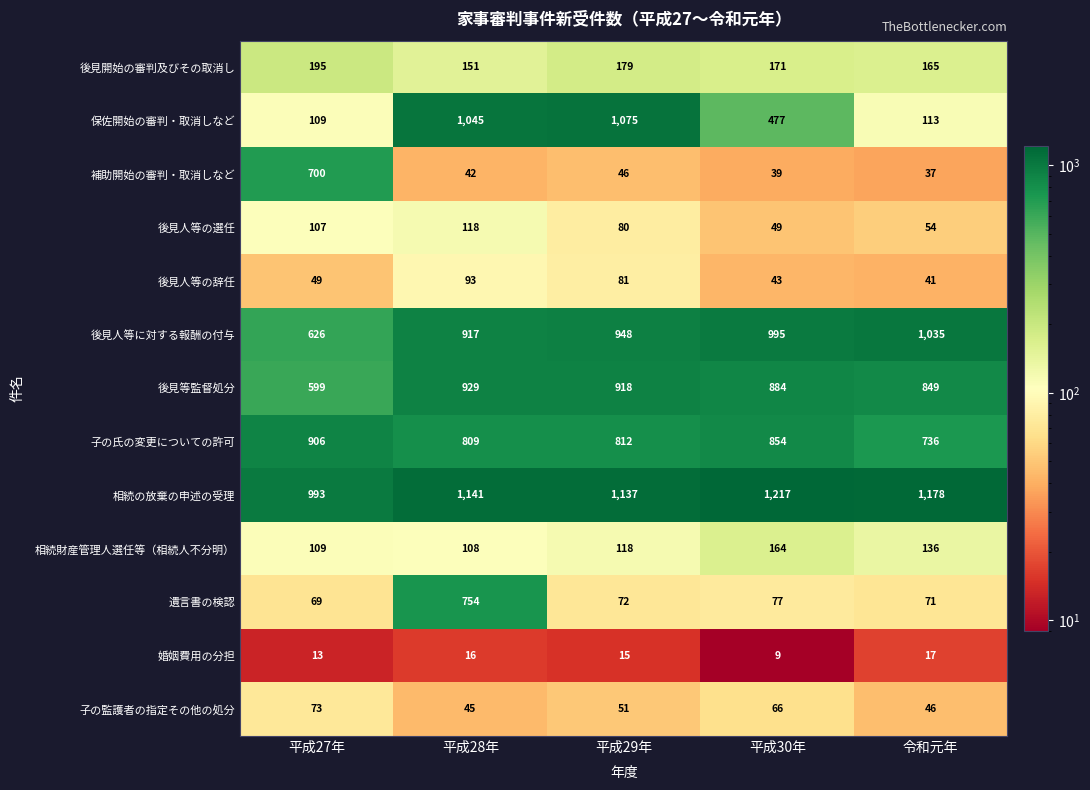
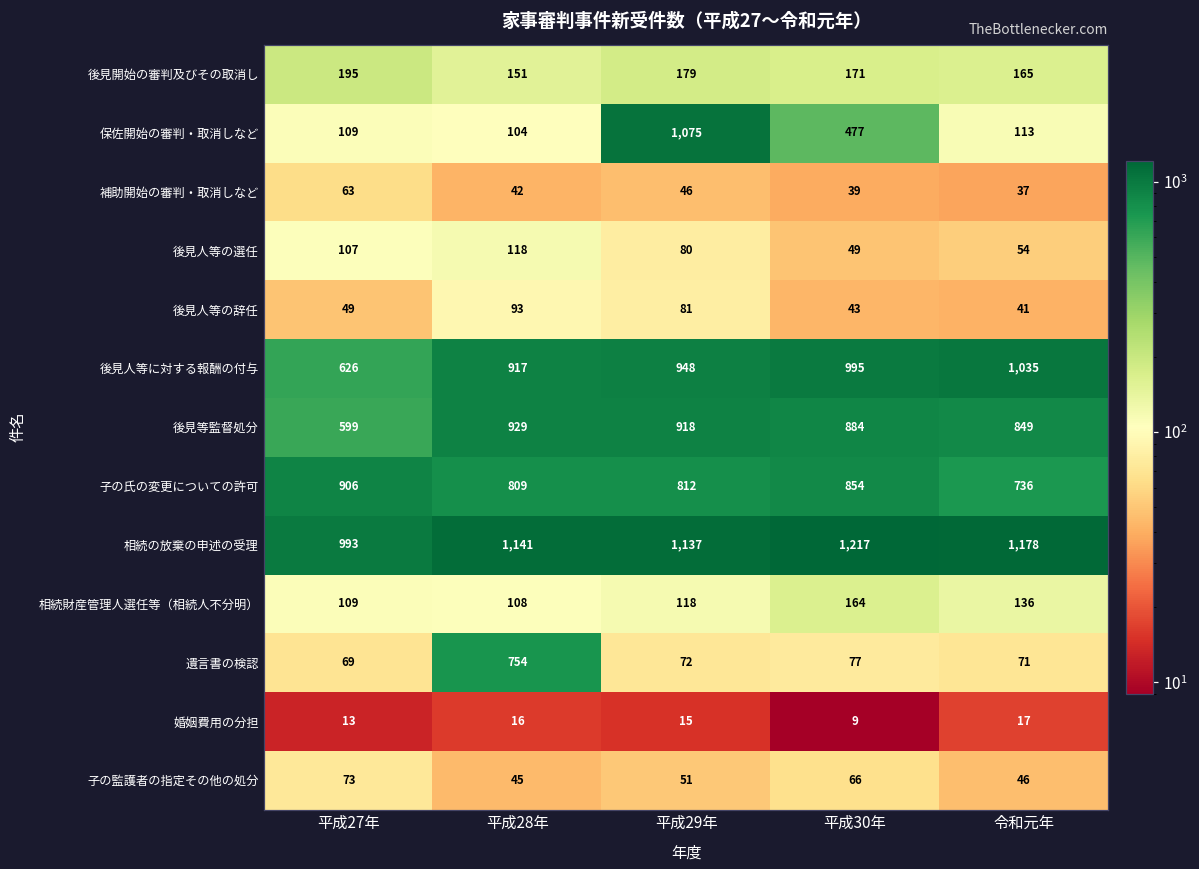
  {
    "後見開始の審判及びその取消し": {
      "平成27年": "195",
      "平成28年": "151",
      "平成29年": "179",
      "平成30年": "171",
      "令和元年": "165"
    },
    "保佐開始の審判・取消しなど": {
      "平成27年": "109",
-     "平成28年": "1,045",
+     "平成28年": "104",
      "平成29年": "1,075",
      "平成30年": "477",
      "令和元年": "113"
    },
    "補助開始の審判・取消しなど": {
-     "平成27年": "700",
+     "平成27年": "63",
      "平成28年": "42",
      "平成29年": "46",
      "平成30年": "39",
      "令和元年": "37"
    },
    "後見人等の選任": {
      "平成27年": "107",
      "平成28年": "118",
      "平成29年": "80",
      "平成30年": "49",
      "令和元年": "54"
    },
    "後見人等の辞任": {
      "平成27年": "49",
      "平成28年": "93",
      "平成29年": "81",
      "平成30年": "43",
      "令和元年": "41"
    },
    "後見人等に対する報酬の付与": {
      "平成27年": "626",
      "平成28年": "917",
      "平成29年": "948",
      "平成30年": "995",
      "令和元年": "1,035"
    },
    "後見等監督処分": {
      "平成27年": "599",
      "平成28年": "929",
      "平成29年": "918",
      "平成30年": "884",
      "令和元年": "849"
    },
    "子の氏の変更についての許可": {
      "平成27年": "906",
      "平成28年": "809",
      "平成29年": "812",
      "平成30年": "854",
      "令和元年": "736"
    },
    "相続の放棄の申述の受理": {
      "平成27年": "993",
      "平成28年": "1,141",
      "平成29年": "1,137",
      "平成30年": "1,217",
      "令和元年": "1,178"
    },
    "相続財産管理人選任等（相続人不分明）": {
      "平成27年": "109",
      "平成28年": "108",
      "平成29年": "118",
      "平成30年": "164",
      "令和元年": "136"
    },
    "遺言書の検認": {
      "平成27年": "69",
      "平成28年": "754",
      "平成29年": "72",
      "平成30年": "77",
      "令和元年": "71"
    },
    "婚姻費用の分担": {
      "平成27年": "13",
      "平成28年": "16",
      "平成29年": "15",
      "平成30年": "9",
      "令和元年": "17"
    },
    "子の監護者の指定その他の処分": {
      "平成27年": "73",
      "平成28年": "45",
      "平成29年": "51",
      "平成30年": "66",
      "令和元年": "46"
    }
  }
